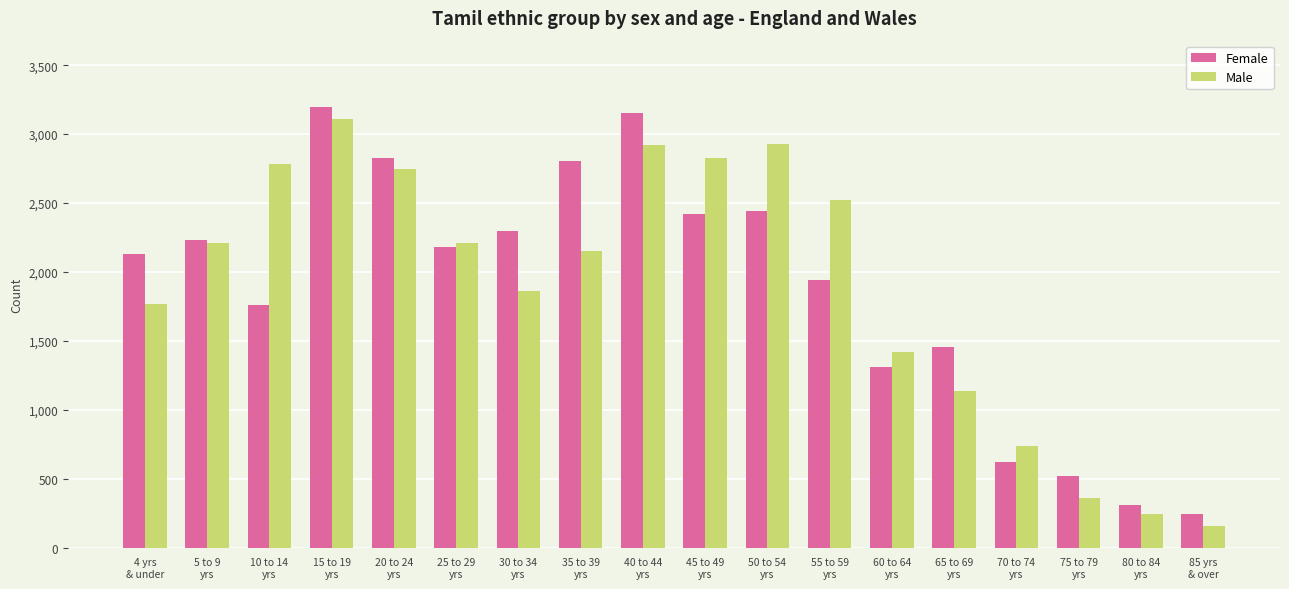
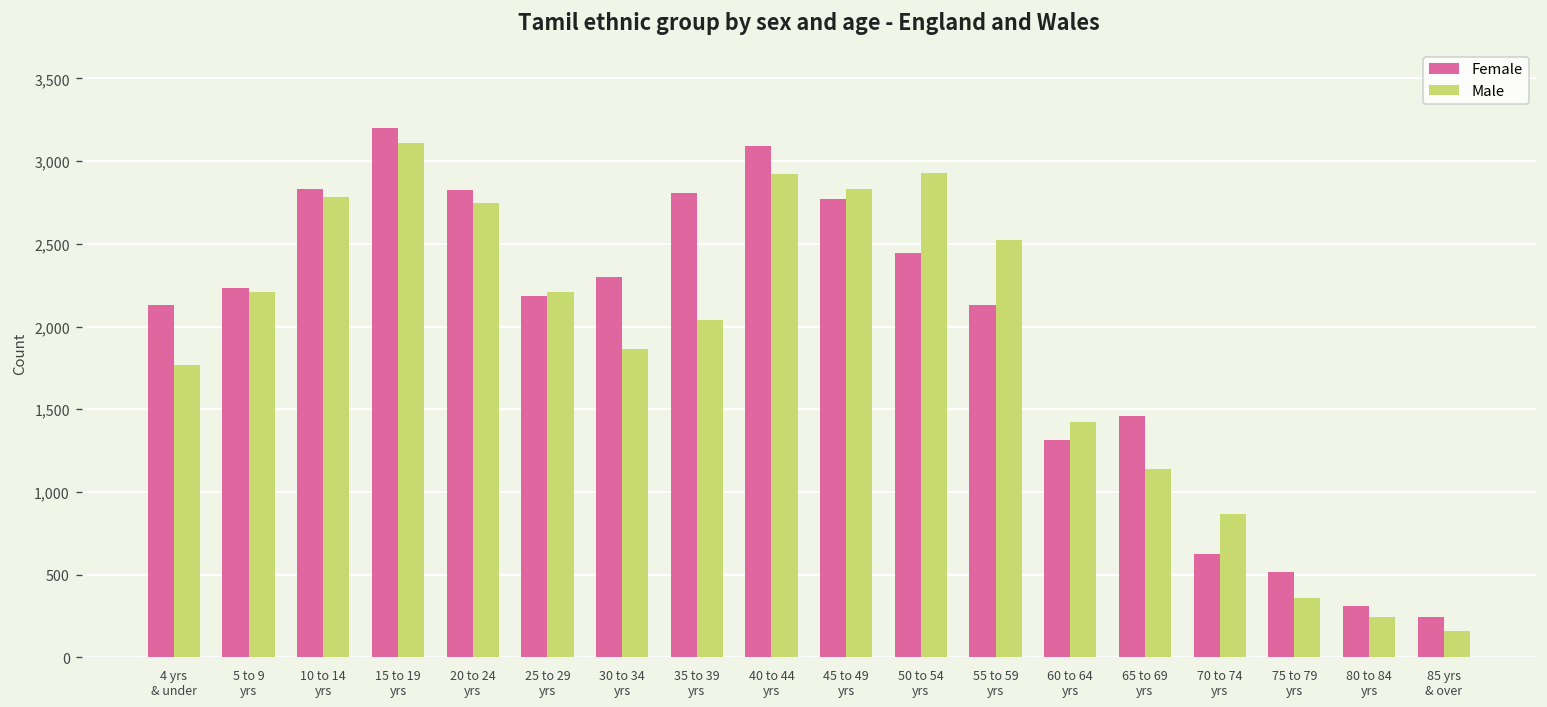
  {
    "Female": {
      "4 yrs & under": "2,130",
      "5 to 9 yrs": "2,230",
-     "10 to 14 yrs": "1,760",
+     "10 to 14 yrs": "2,830",
      "15 to 19 yrs": "3,200",
      "20 to 24 yrs": "2,820",
      "25 to 29 yrs": "2,180",
      "30 to 34 yrs": "2,300",
      "35 to 39 yrs": "2,810",
-     "40 to 44 yrs": "3,150",
-     "45 to 49 yrs": "2,420",
+     "40 to 44 yrs": "3,090",
+     "45 to 49 yrs": "2,770",
      "50 to 54 yrs": "2,440",
-     "55 to 59 yrs": "1,950",
+     "55 to 59 yrs": "2,130",
      "60 to 64 yrs": "1,310",
      "65 to 69 yrs": "1,460",
      "70 to 74 yrs": "620",
      "75 to 79 yrs": "520",
      "80 to 84 yrs": "310",
      "85 yrs & over": "250"
    },
    "Male": {
      "4 yrs & under": "1,770",
      "5 to 9 yrs": "2,210",
      "10 to 14 yrs": "2,780",
      "15 to 19 yrs": "3,110",
      "20 to 24 yrs": "2,750",
      "25 to 29 yrs": "2,210",
      "30 to 34 yrs": "1,860",
-     "35 to 39 yrs": "2,150",
+     "35 to 39 yrs": "2,040",
      "40 to 44 yrs": "2,920",
      "45 to 49 yrs": "2,830",
      "50 to 54 yrs": "2,930",
      "55 to 59 yrs": "2,520",
      "60 to 64 yrs": "1,420",
      "65 to 69 yrs": "1,140",
-     "70 to 74 yrs": "730",
+     "70 to 74 yrs": "870",
      "75 to 79 yrs": "360",
      "80 to 84 yrs": "250",
      "85 yrs & over": "160"
    }
  }
